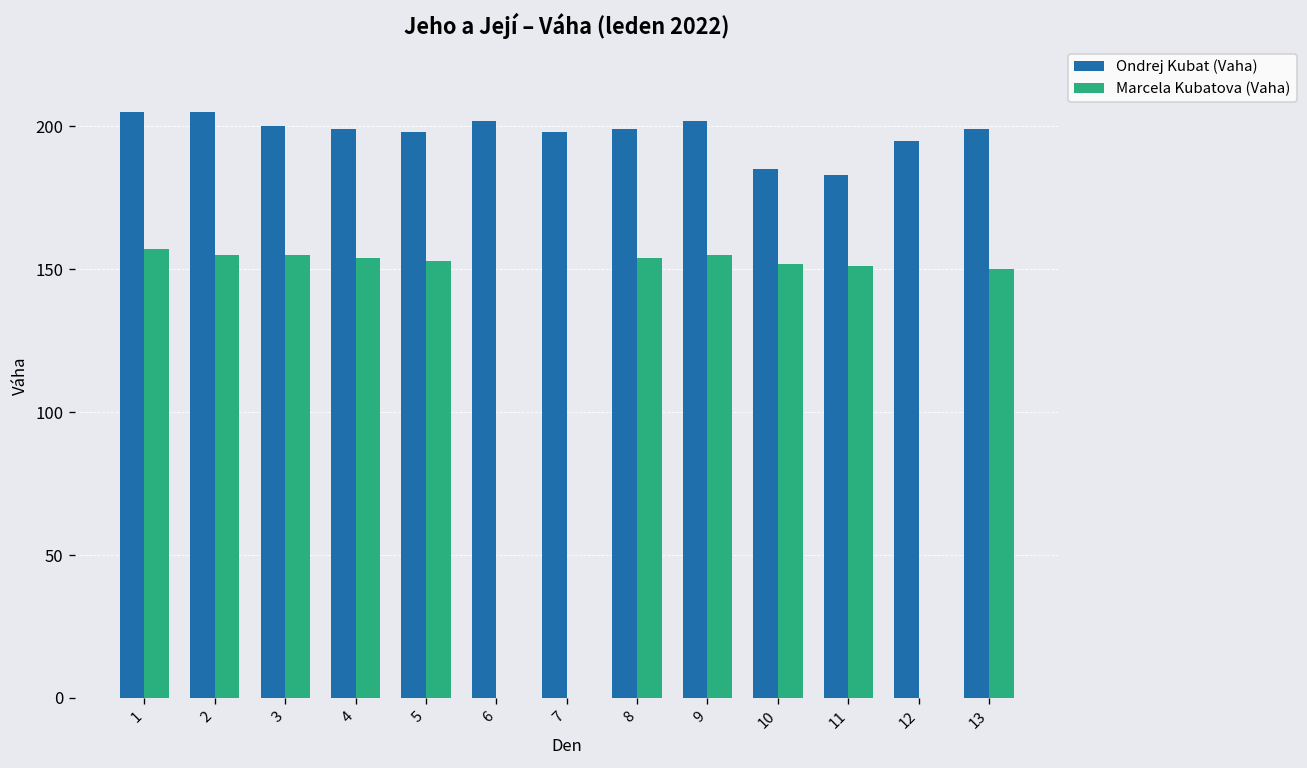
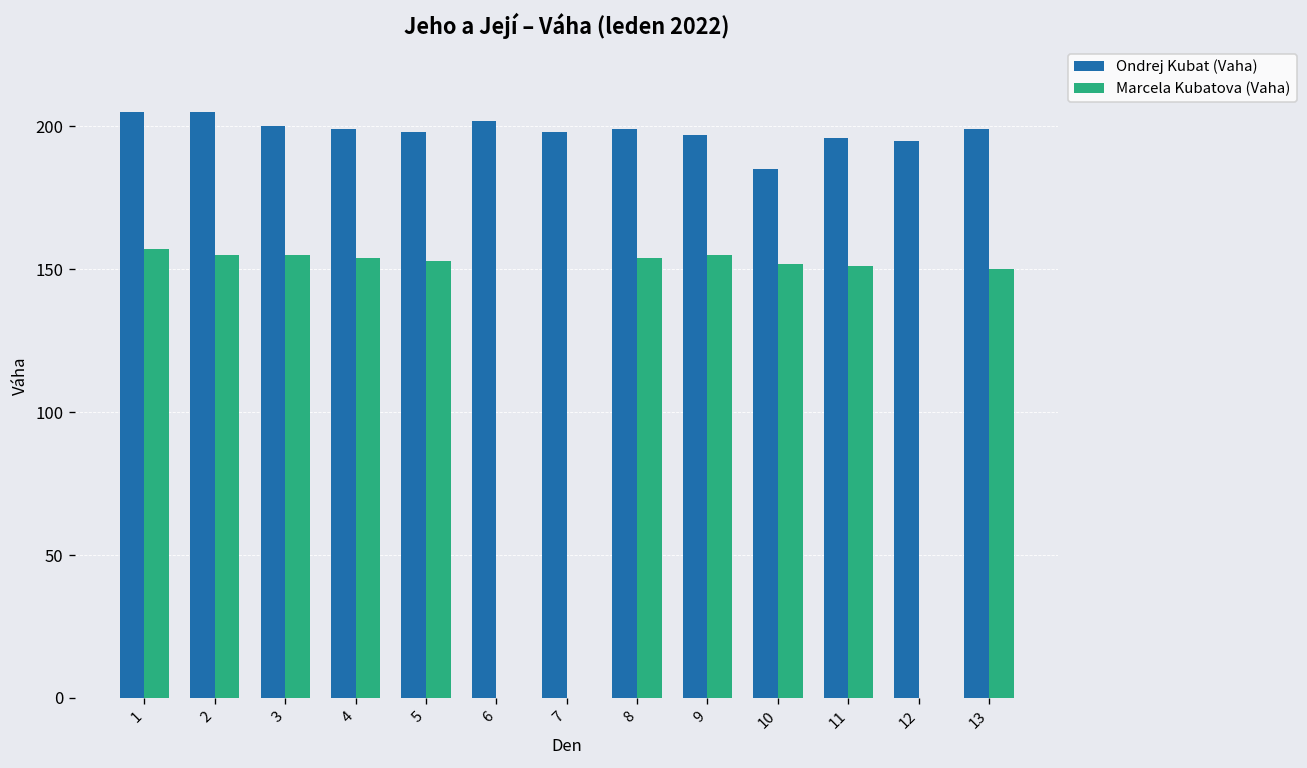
  {
    "Ondrej Kubat (Vaha)": {
      "1": 205,
      "2": 205,
      "3": 200,
      "4": 199,
      "5": 198,
      "6": 202,
      "7": 198,
      "8": 199,
-     "9": 202,
+     "9": 197,
      "10": 185,
-     "11": 183,
+     "11": 196,
      "12": 195,
      "13": 199
    }
  }
